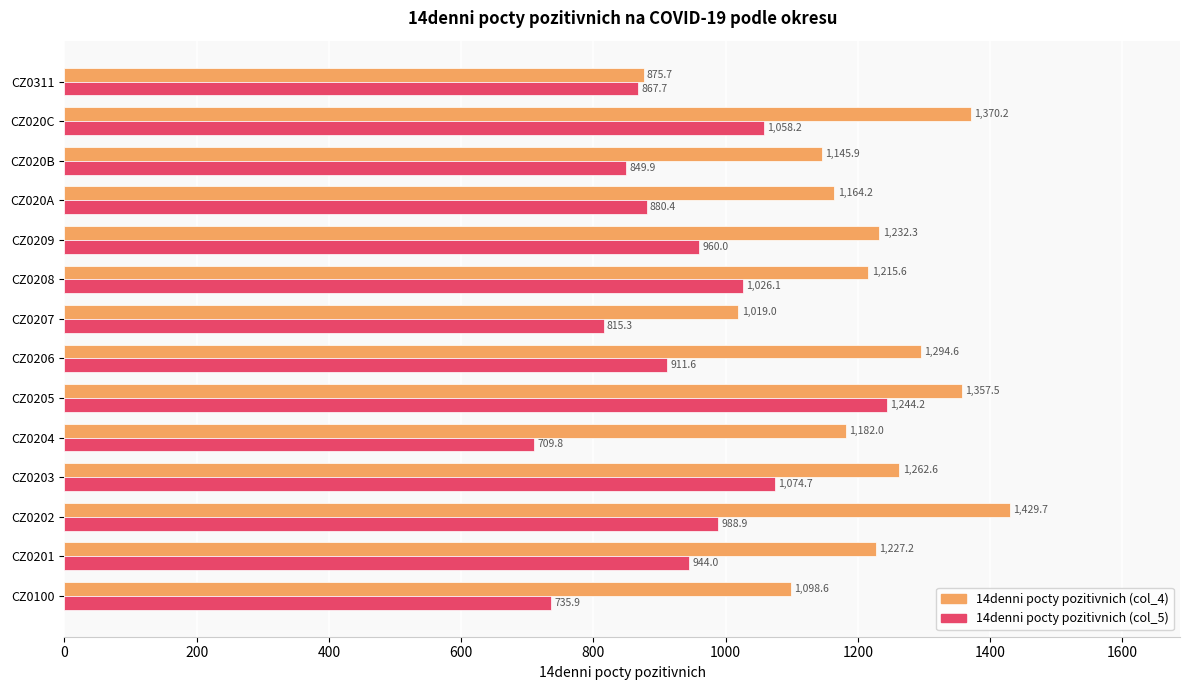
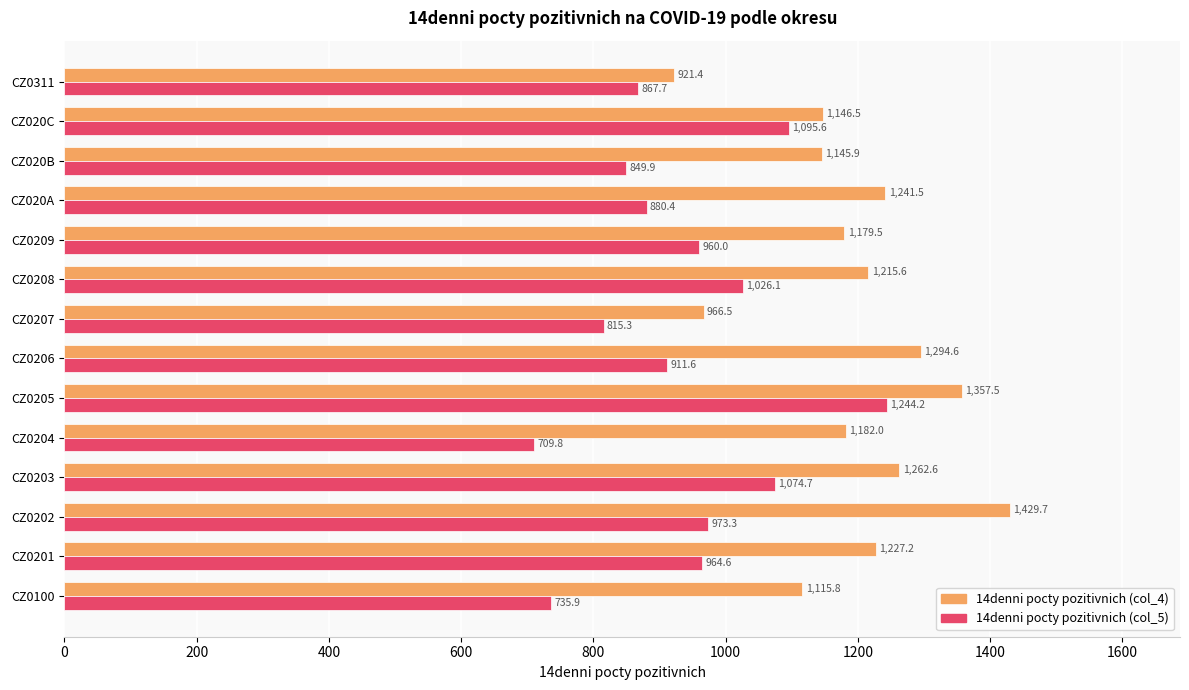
  {
    "14denni pocty pozitivnich (col_4)": {
-     "CZ0311": "875.7",
-     "CZ020C": "1,370.2",
+     "CZ0311": "921.4",
+     "CZ020C": "1,146.5",
      "CZ020B": "1,145.9",
-     "CZ020A": "1,164.2",
-     "CZ0209": "1,232.3",
+     "CZ020A": "1,241.5",
+     "CZ0209": "1,179.5",
      "CZ0208": "1,215.6",
-     "CZ0207": "1,019.0",
+     "CZ0207": "966.5",
      "CZ0206": "1,294.6",
      "CZ0205": "1,357.5",
      "CZ0204": "1,182.0",
      "CZ0203": "1,262.6",
      "CZ0202": "1,429.7",
      "CZ0201": "1,227.2",
-     "CZ0100": "1,098.6"
+     "CZ0100": "1,115.8"
    },
    "14denni pocty pozitivnich (col_5)": {
      "CZ0311": "867.7",
-     "CZ020C": "1,058.2",
+     "CZ020C": "1,095.6",
      "CZ020B": "849.9",
      "CZ020A": "880.4",
      "CZ0209": "960.0",
      "CZ0208": "1,026.1",
      "CZ0207": "815.3",
      "CZ0206": "911.6",
      "CZ0205": "1,244.2",
      "CZ0204": "709.8",
      "CZ0203": "1,074.7",
-     "CZ0202": "988.9",
-     "CZ0201": "944.0",
+     "CZ0202": "973.3",
+     "CZ0201": "964.6",
      "CZ0100": "735.9"
    }
  }
